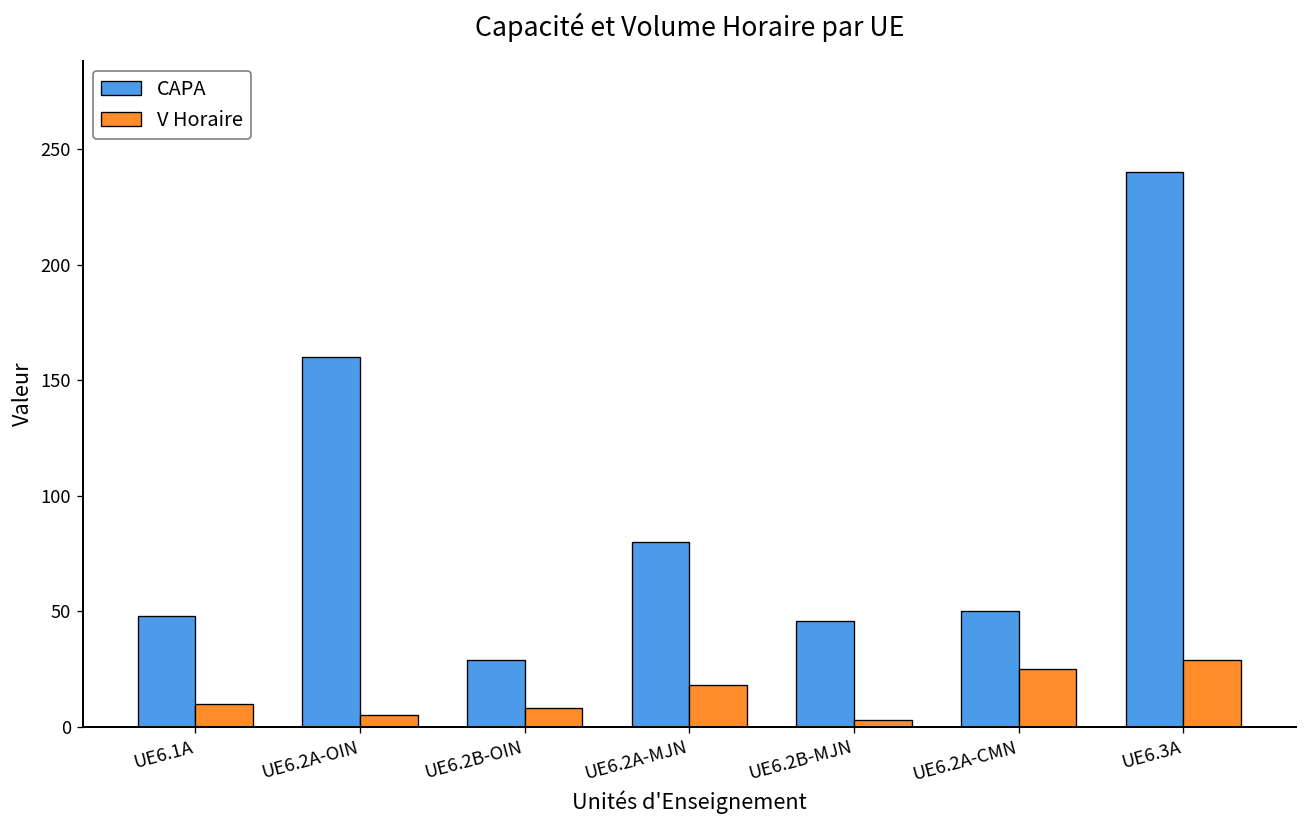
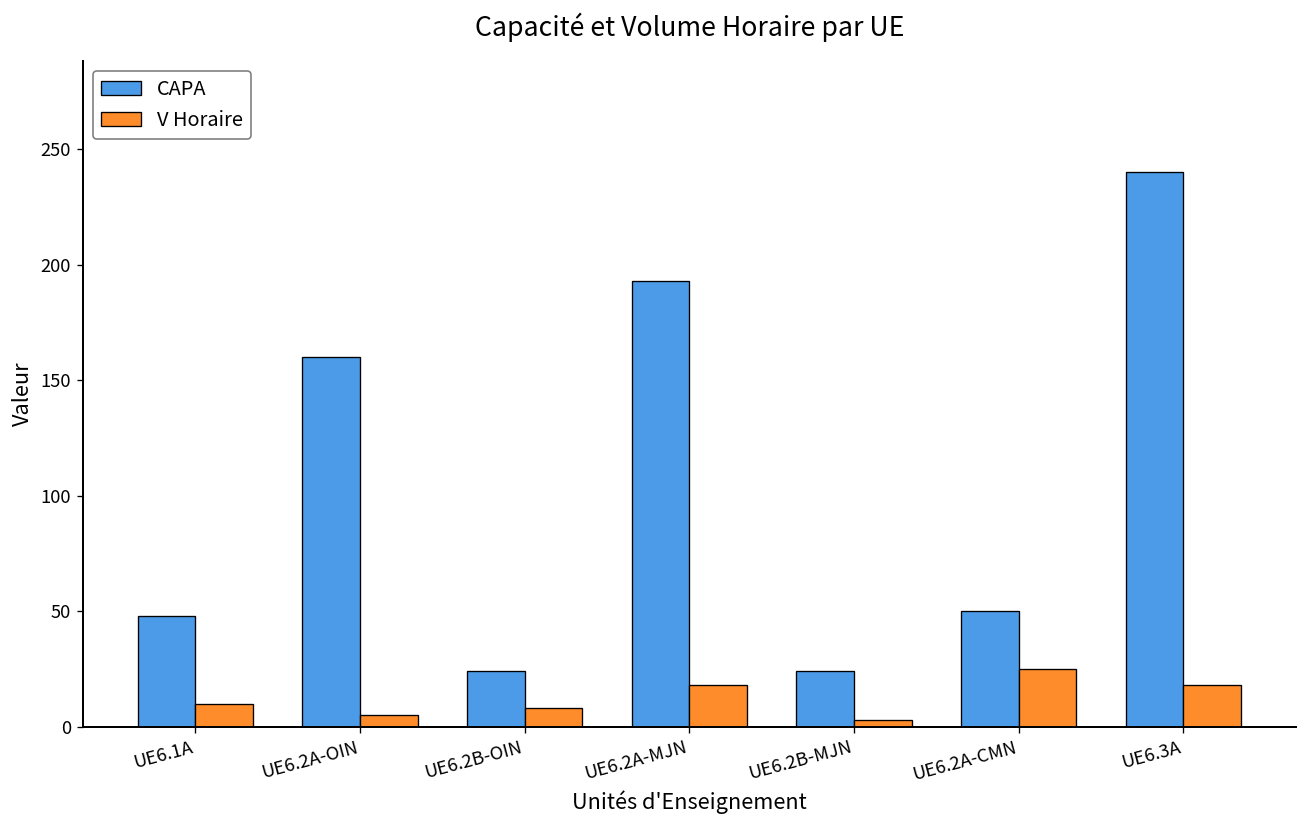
  {
    "CAPA": {
      "UE6.1A": 48,
      "UE6.2A-OIN": 160,
-     "UE6.2B-OIN": 29,
-     "UE6.2A-MJN": 80,
-     "UE6.2B-MJN": 46,
+     "UE6.2B-OIN": 24,
+     "UE6.2A-MJN": 193,
+     "UE6.2B-MJN": 24,
      "UE6.2A-CMN": 50,
      "UE6.3A": 240
    },
    "V Horaire": {
      "UE6.1A": 10,
      "UE6.2A-OIN": 5,
      "UE6.2B-OIN": 8,
      "UE6.2A-MJN": 18,
      "UE6.2B-MJN": 3,
      "UE6.2A-CMN": 25,
-     "UE6.3A": 29
+     "UE6.3A": 18
    }
  }
